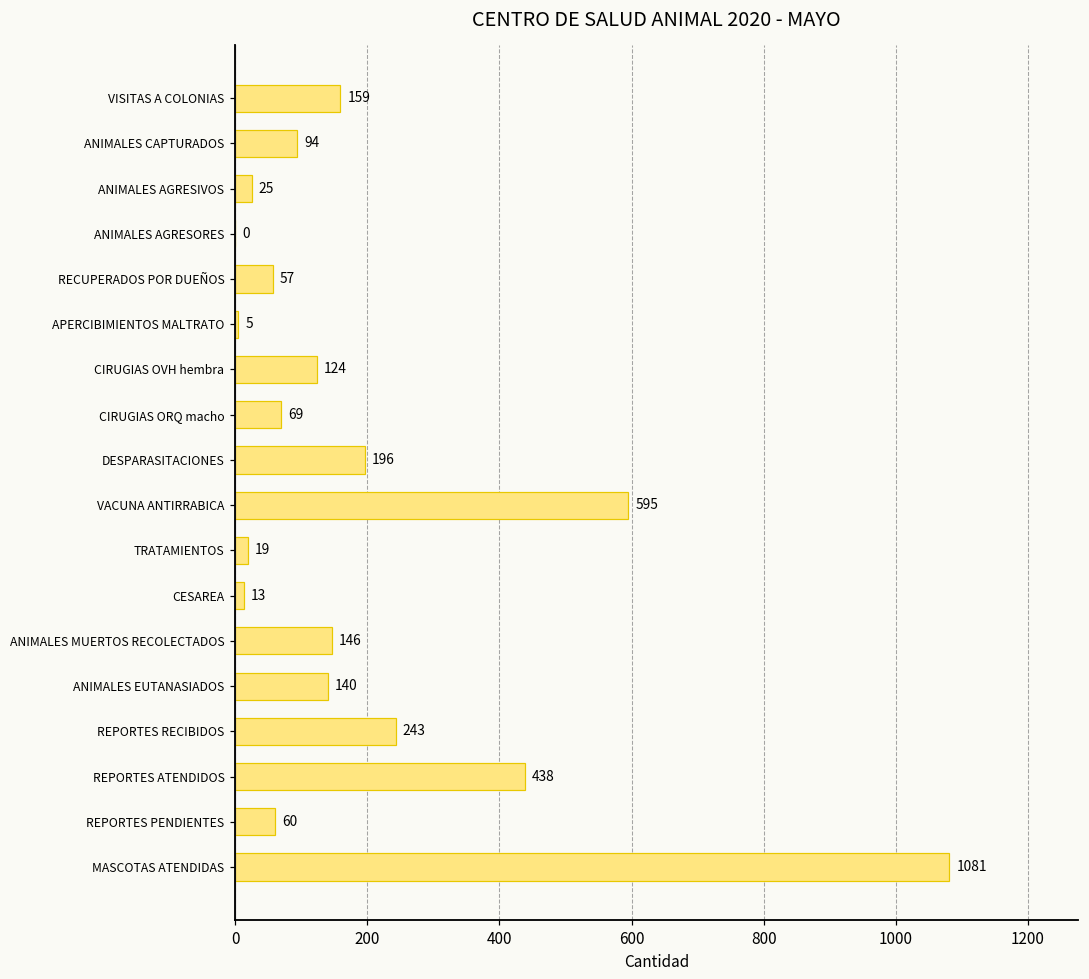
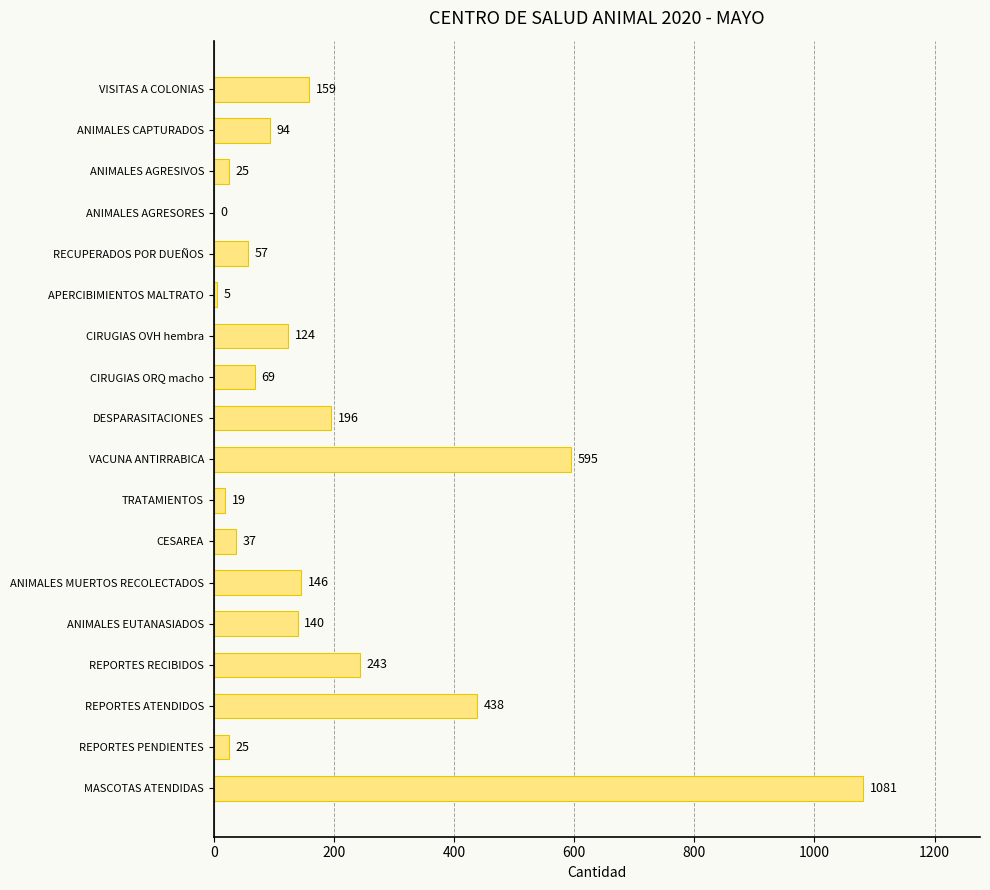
  {
    "VISITAS A COLONIAS": 159,
    "ANIMALES CAPTURADOS": 94,
    "ANIMALES AGRESIVOS": 25,
    "ANIMALES AGRESORES": 0,
    "RECUPERADOS POR DUEÑOS": 57,
    "APERCIBIMIENTOS MALTRATO": 5,
    "CIRUGIAS OVH hembra": 124,
    "CIRUGIAS ORQ macho": 69,
    "DESPARASITACIONES": 196,
    "VACUNA ANTIRRABICA": 595,
    "TRATAMIENTOS": 19,
-   "CESAREA": 13,
+   "CESAREA": 37,
    "ANIMALES MUERTOS RECOLECTADOS": 146,
    "ANIMALES EUTANASIADOS": 140,
    "REPORTES RECIBIDOS": 243,
    "REPORTES ATENDIDOS": 438,
-   "REPORTES PENDIENTES": 60,
+   "REPORTES PENDIENTES": 25,
    "MASCOTAS ATENDIDAS": 1081
  }
